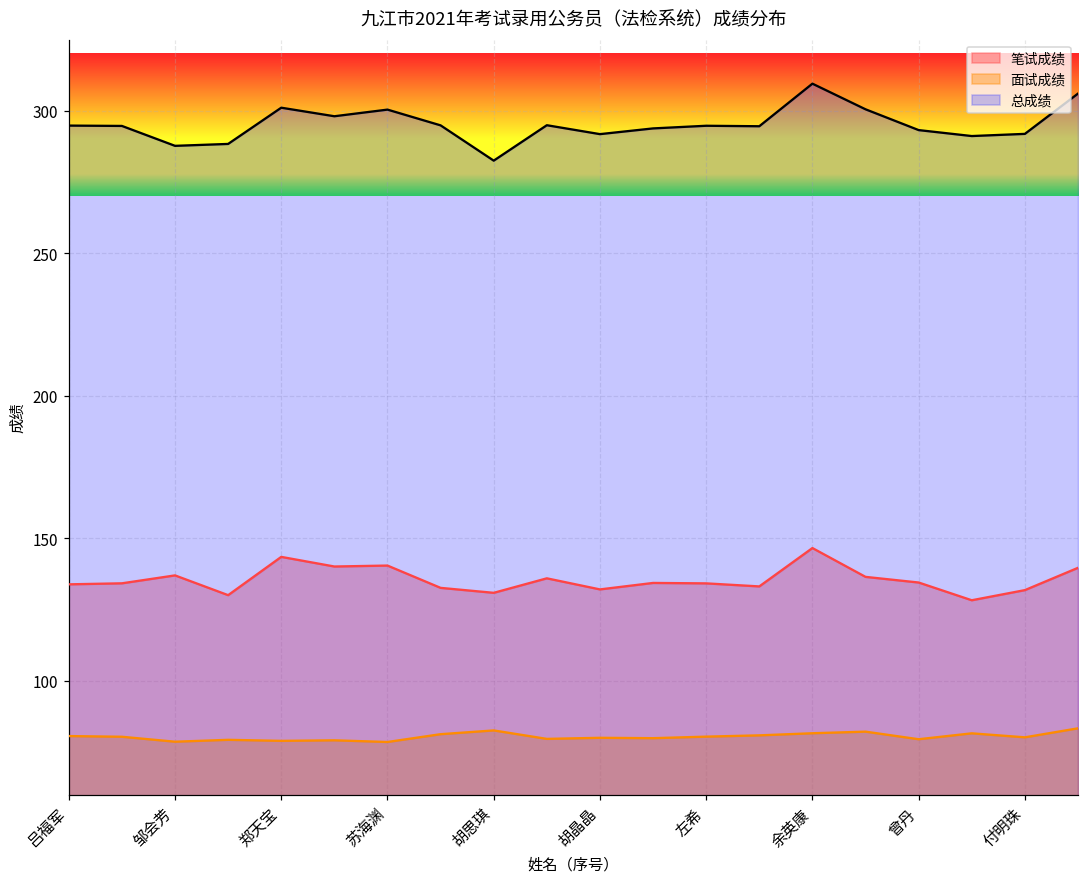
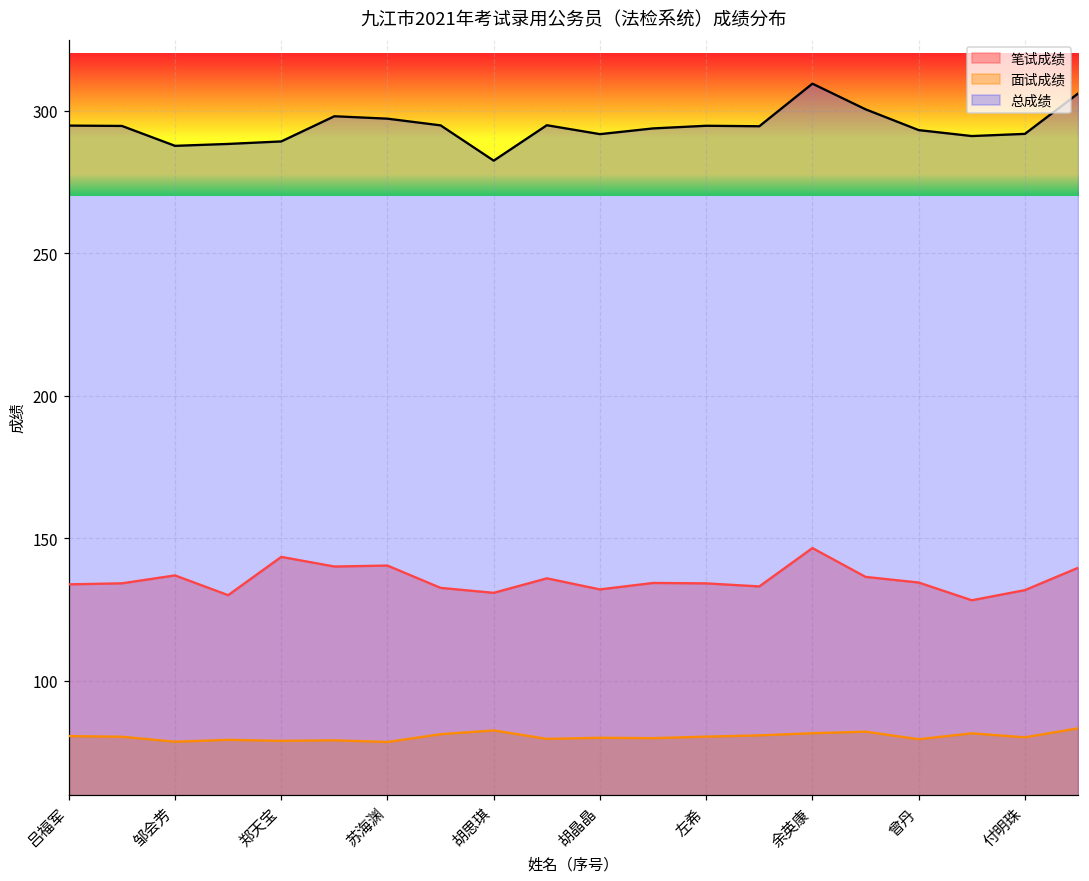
  {
    "总成绩": {
      "吕福军": 295,
      "邹会芳": 288,
-     "郑天宝": 301,
-     "苏海渊": 300,
+     "郑天宝": 289,
+     "苏海渊": 297,
      "胡思琪": 283,
      "胡晶晶": 292,
      "左希": 295,
      "余英康": 310,
      "曾丹": 293,
      "付明珠": 292
    }
  }
